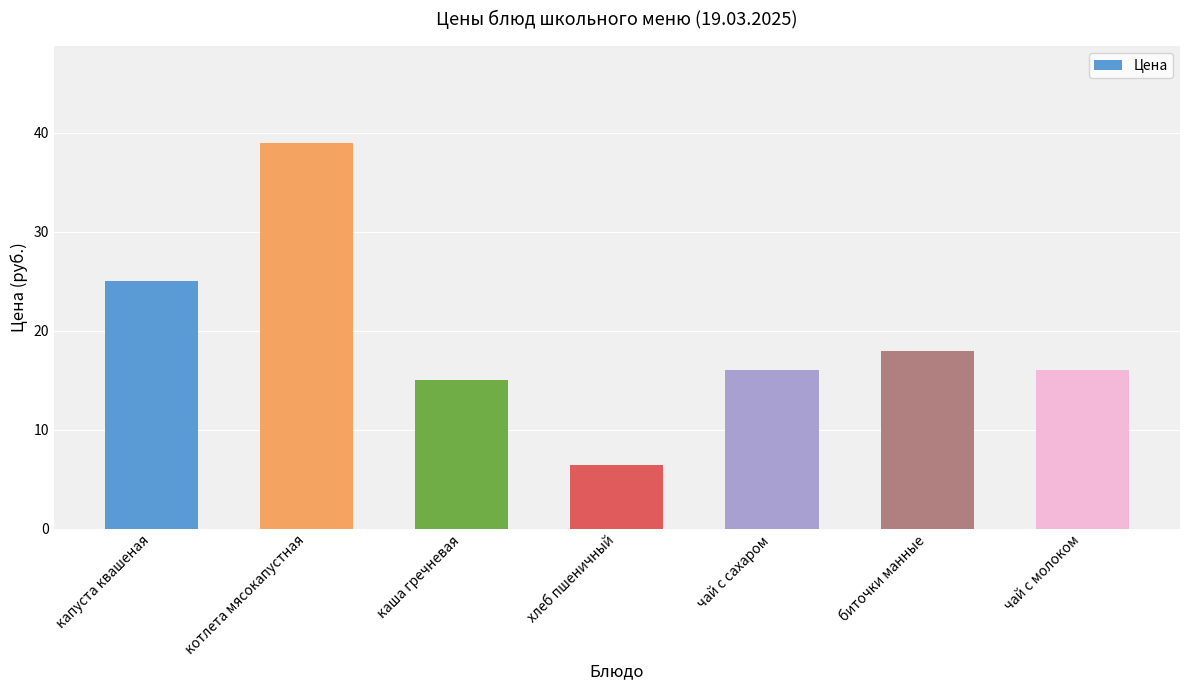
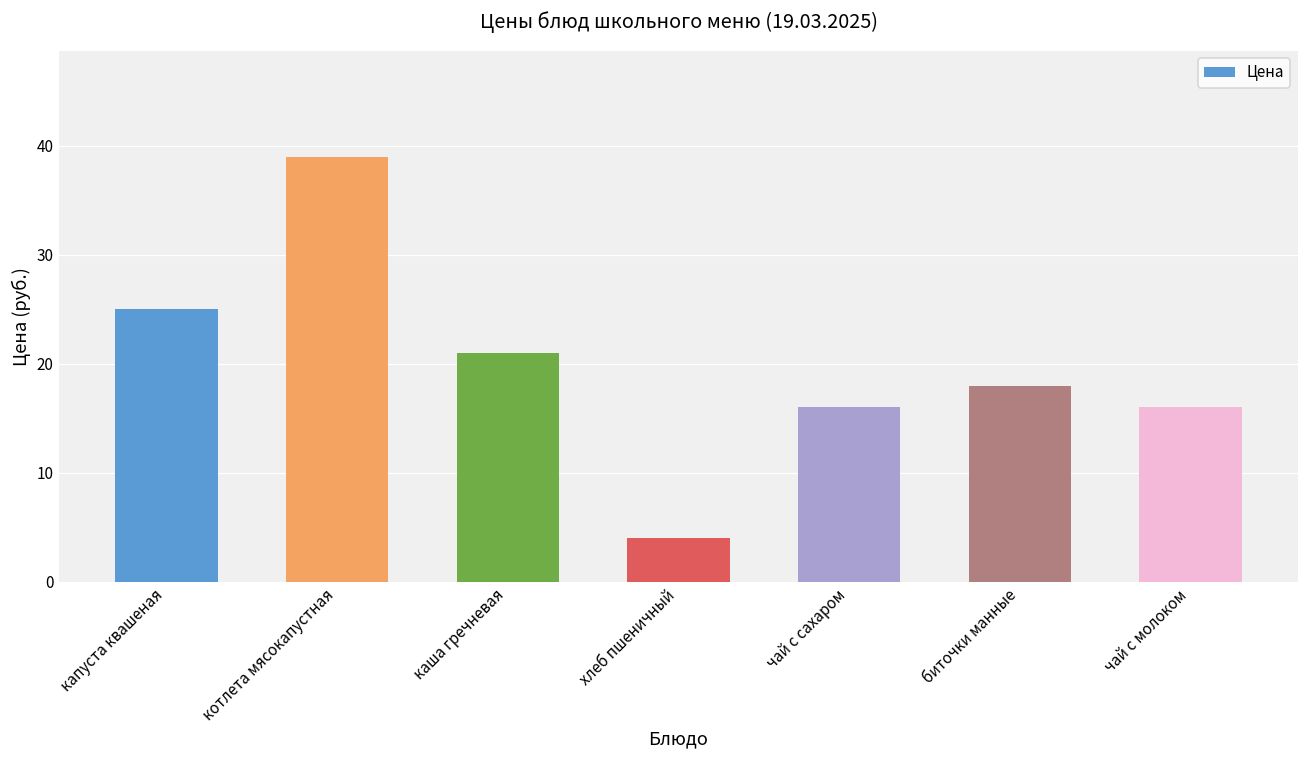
  {
    "капуста квашеная": 25,
    "котлета мясокапустная": 39,
-   "каша гречневая": 15,
-   "хлеб пшеничный": 6,
+   "каша гречневая": 21,
+   "хлеб пшеничный": 4,
    "чай с сахаром": 16,
    "биточки манные": 18,
    "чай с молоком": 16
  }
